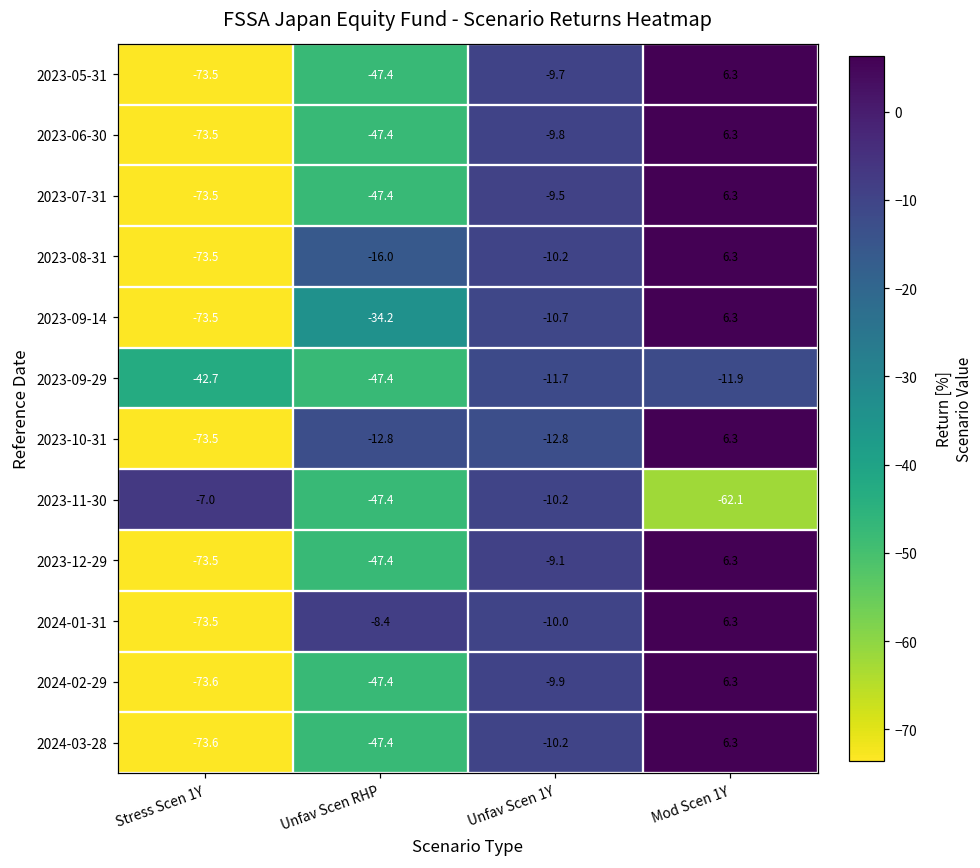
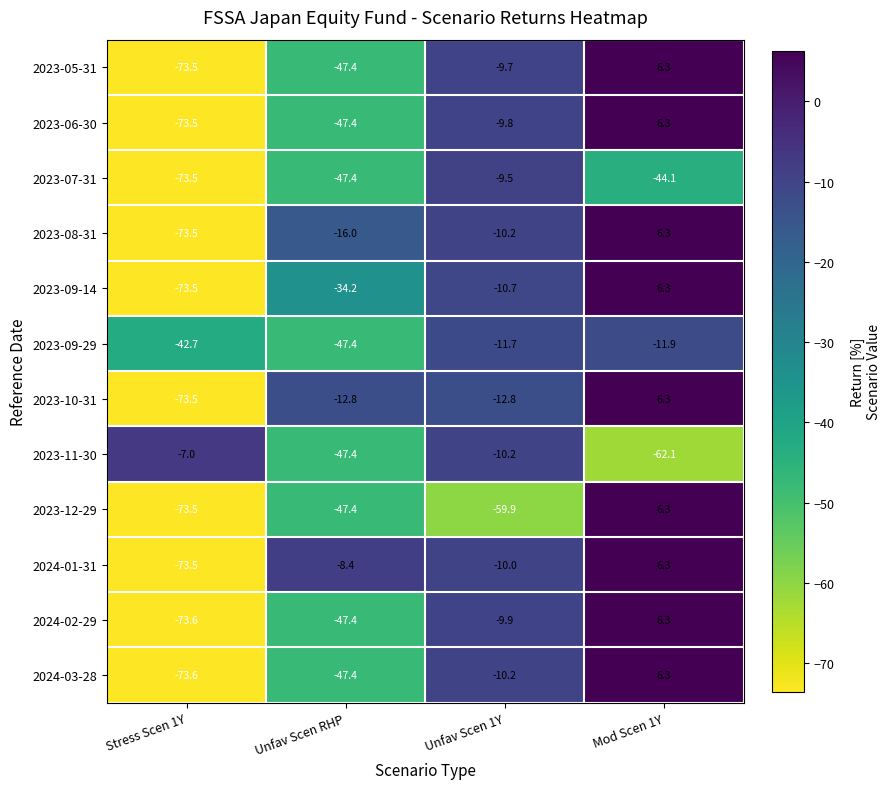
  {
    "2023-05-31": {
      "Stress Scen 1Y": -73.5,
      "Unfav Scen RHP": -47.4,
      "Unfav Scen 1Y": -9.7,
      "Mod Scen 1Y": 6.3
    },
    "2023-06-30": {
      "Stress Scen 1Y": -73.5,
      "Unfav Scen RHP": -47.4,
      "Unfav Scen 1Y": -9.8,
      "Mod Scen 1Y": 6.3
    },
    "2023-07-31": {
      "Stress Scen 1Y": -73.5,
      "Unfav Scen RHP": -47.4,
      "Unfav Scen 1Y": -9.5,
-     "Mod Scen 1Y": 6.3
+     "Mod Scen 1Y": -44.1
    },
    "2023-08-31": {
      "Stress Scen 1Y": -73.5,
      "Unfav Scen RHP": -16.0,
      "Unfav Scen 1Y": -10.2,
      "Mod Scen 1Y": 6.3
    },
    "2023-09-14": {
      "Stress Scen 1Y": -73.5,
      "Unfav Scen RHP": -34.2,
      "Unfav Scen 1Y": -10.7,
      "Mod Scen 1Y": 6.3
    },
    "2023-09-29": {
      "Stress Scen 1Y": -42.7,
      "Unfav Scen RHP": -47.4,
      "Unfav Scen 1Y": -11.7,
      "Mod Scen 1Y": -11.9
    },
    "2023-10-31": {
      "Stress Scen 1Y": -73.5,
      "Unfav Scen RHP": -12.8,
      "Unfav Scen 1Y": -12.8,
      "Mod Scen 1Y": 6.3
    },
    "2023-11-30": {
      "Stress Scen 1Y": -7.0,
      "Unfav Scen RHP": -47.4,
      "Unfav Scen 1Y": -10.2,
      "Mod Scen 1Y": -62.1
    },
    "2023-12-29": {
      "Stress Scen 1Y": -73.5,
      "Unfav Scen RHP": -47.4,
-     "Unfav Scen 1Y": -9.1,
+     "Unfav Scen 1Y": -59.9,
      "Mod Scen 1Y": 6.3
    },
    "2024-01-31": {
      "Stress Scen 1Y": -73.5,
      "Unfav Scen RHP": -8.4,
      "Unfav Scen 1Y": -10.0,
      "Mod Scen 1Y": 6.3
    },
    "2024-02-29": {
      "Stress Scen 1Y": -73.6,
      "Unfav Scen RHP": -47.4,
      "Unfav Scen 1Y": -9.9,
      "Mod Scen 1Y": 6.3
    },
    "2024-03-28": {
      "Stress Scen 1Y": -73.6,
      "Unfav Scen RHP": -47.4,
      "Unfav Scen 1Y": -10.2,
      "Mod Scen 1Y": 6.3
    }
  }
